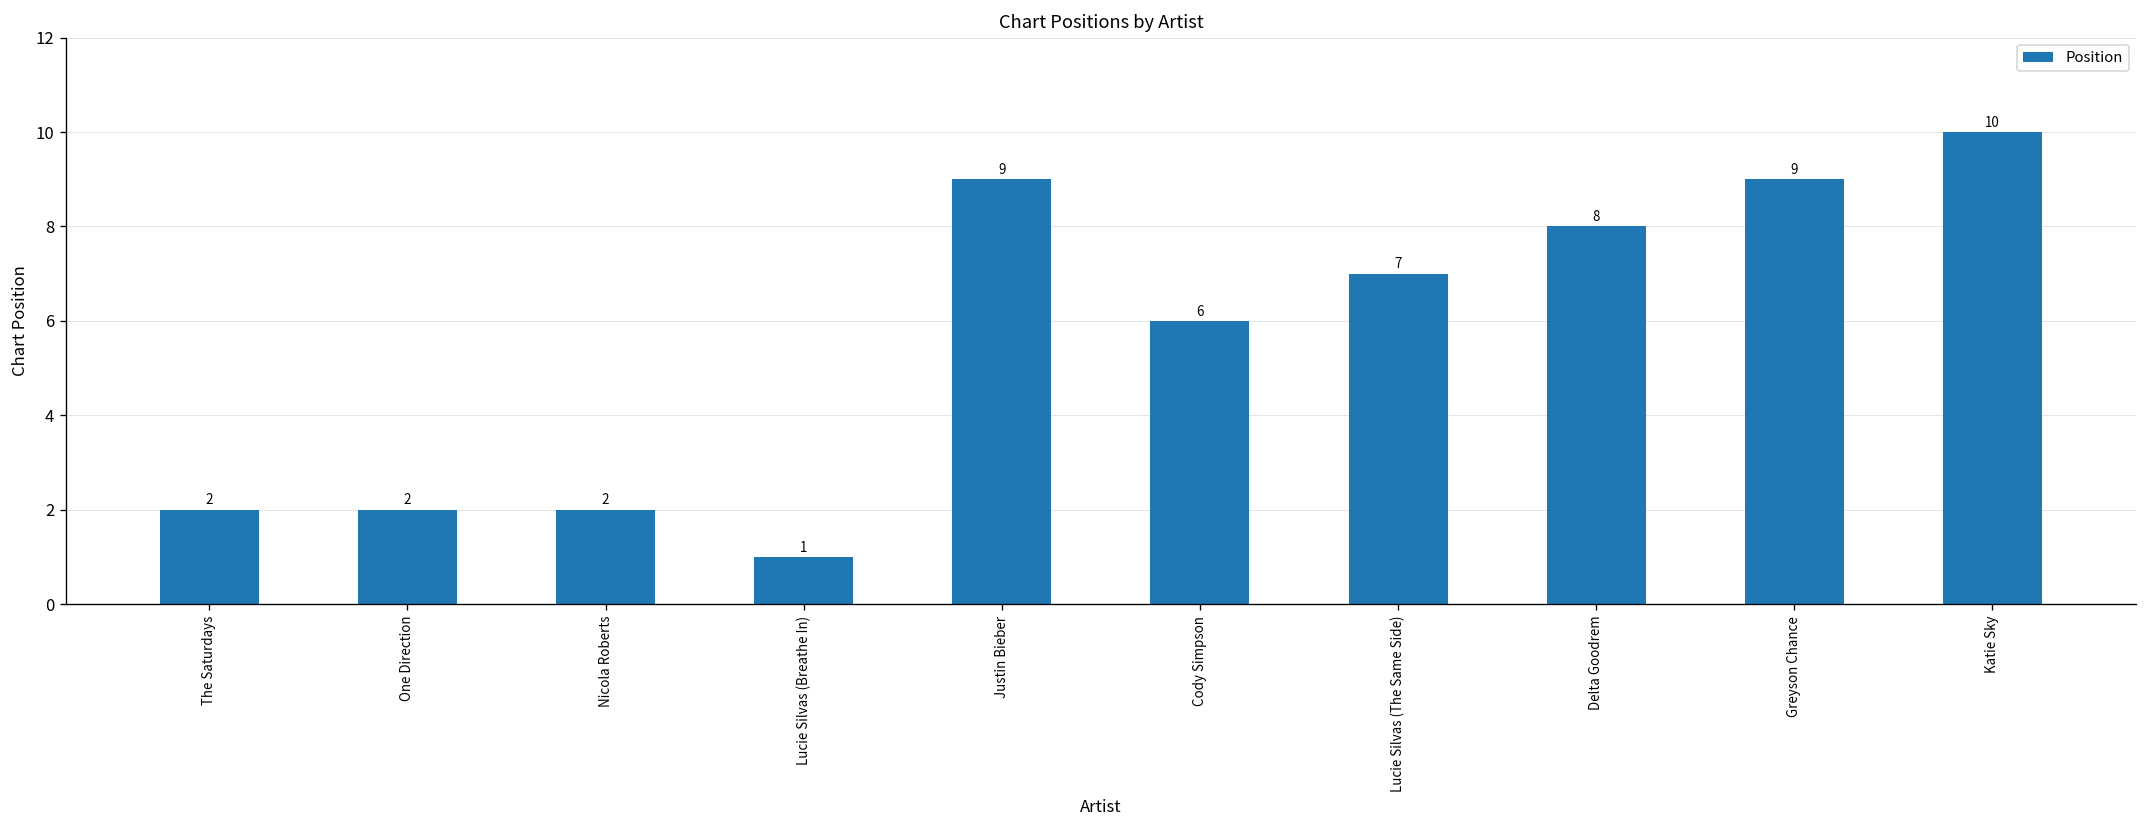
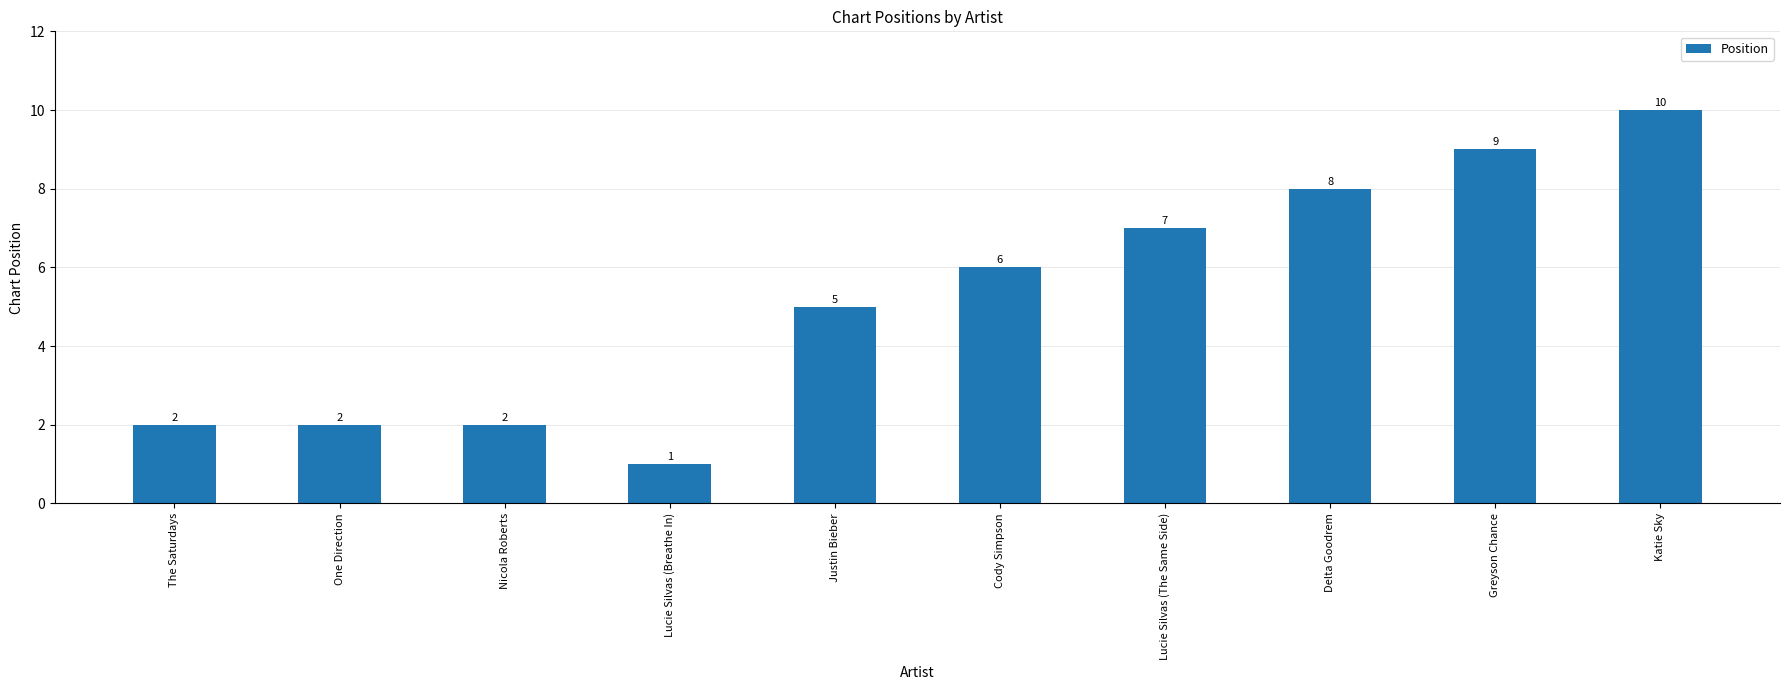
  {
    "The Saturdays": 2,
    "One Direction": 2,
    "Nicola Roberts": 2,
    "Lucie Silvas (Breathe In)": 1,
-   "Justin Bieber": 9,
+   "Justin Bieber": 5,
    "Cody Simpson": 6,
    "Lucie Silvas (The Same Side)": 7,
    "Delta Goodrem": 8,
    "Greyson Chance": 9,
    "Katie Sky": 10
  }
